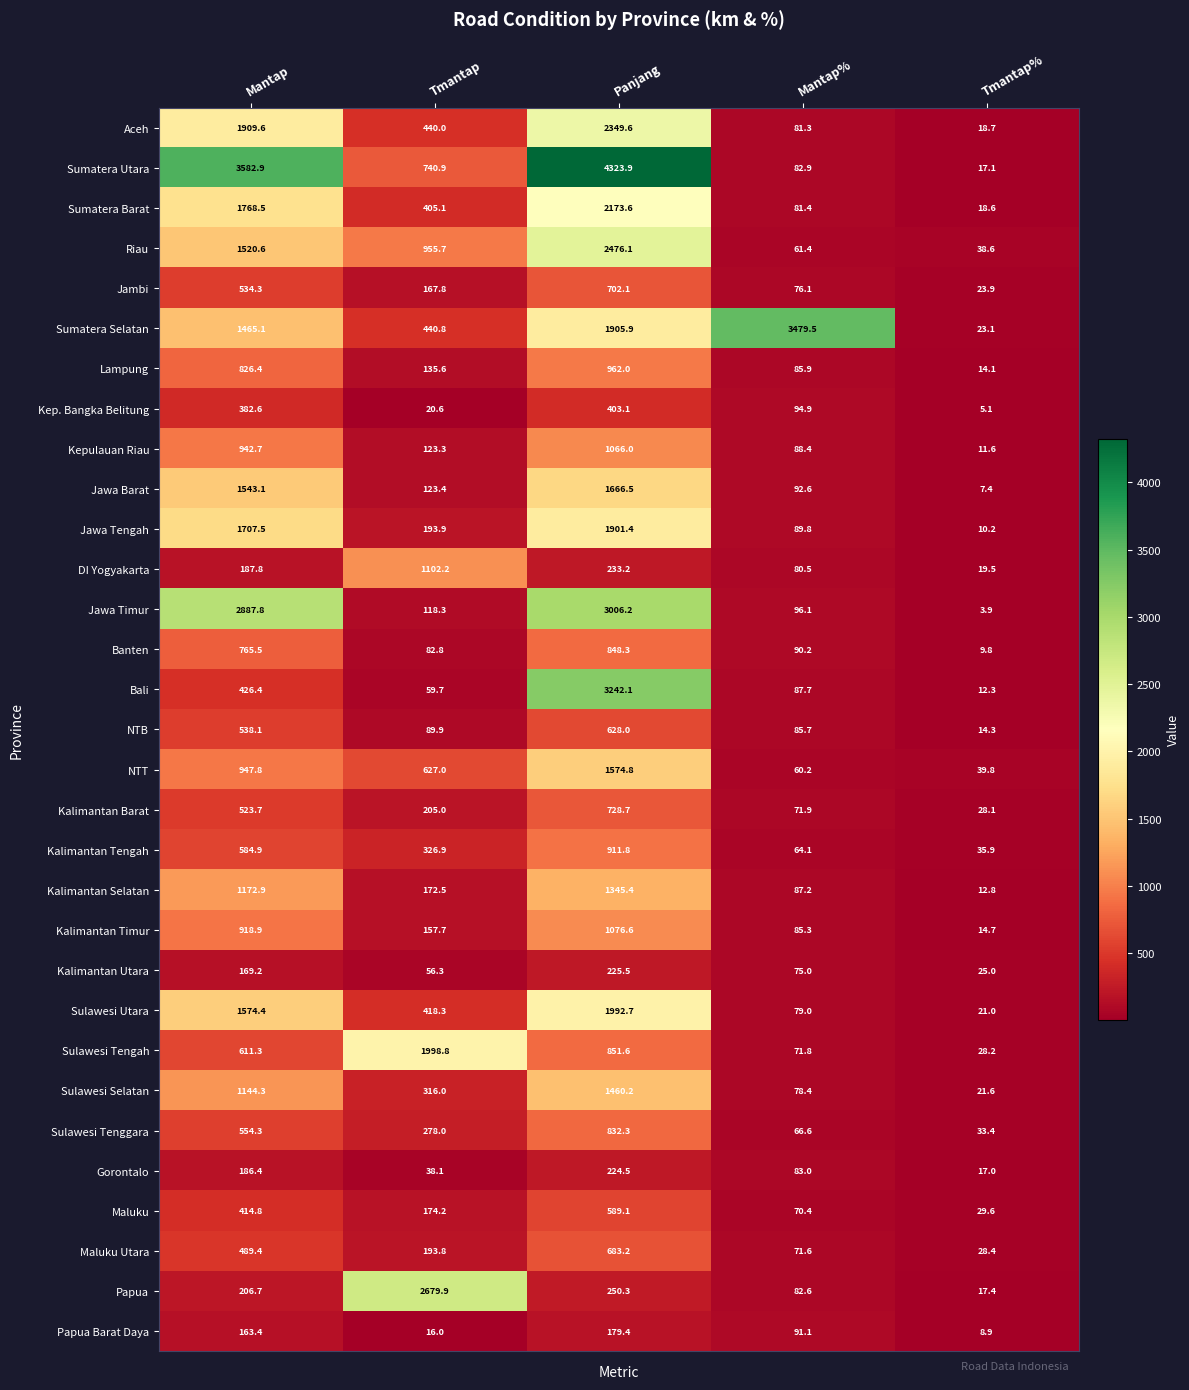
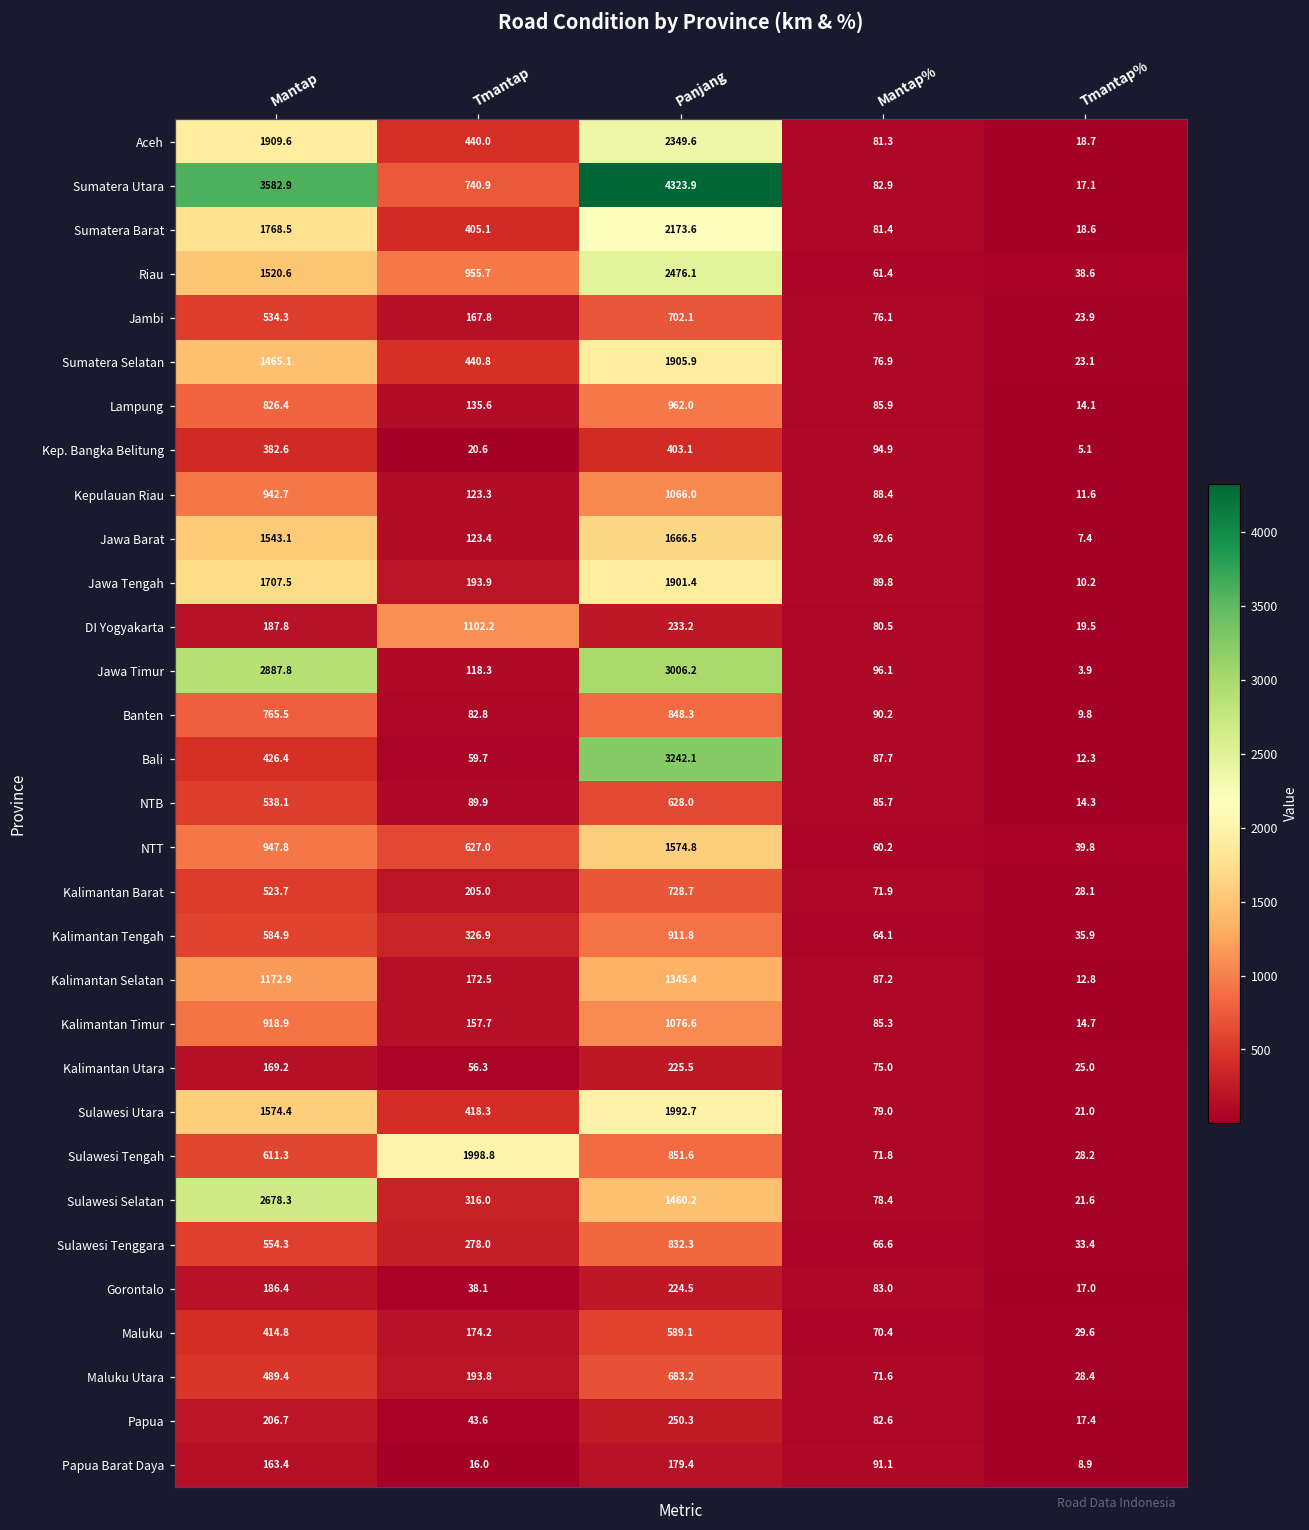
  {
    "Aceh": {
      "Mantap": 1909.6,
      "Tmantap": 440.0,
      "Panjang": 2349.6,
      "Mantap%": 81.3,
      "Tmantap%": 18.7
    },
    "Sumatera Utara": {
      "Mantap": 3582.9,
      "Tmantap": 740.9,
      "Panjang": 4323.9,
      "Mantap%": 82.9,
      "Tmantap%": 17.1
    },
    "Sumatera Barat": {
      "Mantap": 1768.5,
      "Tmantap": 405.1,
      "Panjang": 2173.6,
      "Mantap%": 81.4,
      "Tmantap%": 18.6
    },
    "Riau": {
      "Mantap": 1520.6,
      "Tmantap": 955.7,
      "Panjang": 2476.1,
      "Mantap%": 61.4,
      "Tmantap%": 38.6
    },
    "Jambi": {
      "Mantap": 534.3,
      "Tmantap": 167.8,
      "Panjang": 702.1,
      "Mantap%": 76.1,
      "Tmantap%": 23.9
    },
    "Sumatera Selatan": {
      "Mantap": 1465.1,
      "Tmantap": 440.8,
      "Panjang": 1905.9,
-     "Mantap%": 3479.5,
+     "Mantap%": 76.9,
      "Tmantap%": 23.1
    },
    "Lampung": {
      "Mantap": 826.4,
      "Tmantap": 135.6,
      "Panjang": 962.0,
      "Mantap%": 85.9,
      "Tmantap%": 14.1
    },
    "Kep. Bangka Belitung": {
      "Mantap": 382.6,
      "Tmantap": 20.6,
      "Panjang": 403.1,
      "Mantap%": 94.9,
      "Tmantap%": 5.1
    },
    "Kepulauan Riau": {
      "Mantap": 942.7,
      "Tmantap": 123.3,
      "Panjang": 1066.0,
      "Mantap%": 88.4,
      "Tmantap%": 11.6
    },
    "Jawa Barat": {
      "Mantap": 1543.1,
      "Tmantap": 123.4,
      "Panjang": 1666.5,
      "Mantap%": 92.6,
      "Tmantap%": 7.4
    },
    "Jawa Tengah": {
      "Mantap": 1707.5,
      "Tmantap": 193.9,
      "Panjang": 1901.4,
      "Mantap%": 89.8,
      "Tmantap%": 10.2
    },
    "DI Yogyakarta": {
      "Mantap": 187.8,
      "Tmantap": 1102.2,
      "Panjang": 233.2,
      "Mantap%": 80.5,
      "Tmantap%": 19.5
    },
    "Jawa Timur": {
      "Mantap": 2887.8,
      "Tmantap": 118.3,
      "Panjang": 3006.2,
      "Mantap%": 96.1,
      "Tmantap%": 3.9
    },
    "Banten": {
      "Mantap": 765.5,
      "Tmantap": 82.8,
      "Panjang": 848.3,
      "Mantap%": 90.2,
      "Tmantap%": 9.8
    },
    "Bali": {
      "Mantap": 426.4,
      "Tmantap": 59.7,
      "Panjang": 3242.1,
      "Mantap%": 87.7,
      "Tmantap%": 12.3
    },
    "NTB": {
      "Mantap": 538.1,
      "Tmantap": 89.9,
      "Panjang": 628.0,
      "Mantap%": 85.7,
      "Tmantap%": 14.3
    },
    "NTT": {
      "Mantap": 947.8,
      "Tmantap": 627.0,
      "Panjang": 1574.8,
      "Mantap%": 60.2,
      "Tmantap%": 39.8
    },
    "Kalimantan Barat": {
      "Mantap": 523.7,
      "Tmantap": 205.0,
      "Panjang": 728.7,
      "Mantap%": 71.9,
      "Tmantap%": 28.1
    },
    "Kalimantan Tengah": {
      "Mantap": 584.9,
      "Tmantap": 326.9,
      "Panjang": 911.8,
      "Mantap%": 64.1,
      "Tmantap%": 35.9
    },
    "Kalimantan Selatan": {
      "Mantap": 1172.9,
      "Tmantap": 172.5,
      "Panjang": 1345.4,
      "Mantap%": 87.2,
      "Tmantap%": 12.8
    },
    "Kalimantan Timur": {
      "Mantap": 918.9,
      "Tmantap": 157.7,
      "Panjang": 1076.6,
      "Mantap%": 85.3,
      "Tmantap%": 14.7
    },
    "Kalimantan Utara": {
      "Mantap": 169.2,
      "Tmantap": 56.3,
      "Panjang": 225.5,
      "Mantap%": 75.0,
      "Tmantap%": 25.0
    },
    "Sulawesi Utara": {
      "Mantap": 1574.4,
      "Tmantap": 418.3,
      "Panjang": 1992.7,
      "Mantap%": 79.0,
      "Tmantap%": 21.0
    },
    "Sulawesi Tengah": {
      "Mantap": 611.3,
      "Tmantap": 1998.8,
      "Panjang": 851.6,
      "Mantap%": 71.8,
      "Tmantap%": 28.2
    },
    "Sulawesi Selatan": {
-     "Mantap": 1144.3,
+     "Mantap": 2678.3,
      "Tmantap": 316.0,
      "Panjang": 1460.2,
      "Mantap%": 78.4,
      "Tmantap%": 21.6
    },
    "Sulawesi Tenggara": {
      "Mantap": 554.3,
      "Tmantap": 278.0,
      "Panjang": 832.3,
      "Mantap%": 66.6,
      "Tmantap%": 33.4
    },
    "Gorontalo": {
      "Mantap": 186.4,
      "Tmantap": 38.1,
      "Panjang": 224.5,
      "Mantap%": 83.0,
      "Tmantap%": 17.0
    },
    "Maluku": {
      "Mantap": 414.8,
      "Tmantap": 174.2,
      "Panjang": 589.1,
      "Mantap%": 70.4,
      "Tmantap%": 29.6
    },
    "Maluku Utara": {
      "Mantap": 489.4,
      "Tmantap": 193.8,
      "Panjang": 683.2,
      "Mantap%": 71.6,
      "Tmantap%": 28.4
    },
    "Papua": {
      "Mantap": 206.7,
-     "Tmantap": 2679.9,
+     "Tmantap": 43.6,
      "Panjang": 250.3,
      "Mantap%": 82.6,
      "Tmantap%": 17.4
    },
    "Papua Barat Daya": {
      "Mantap": 163.4,
      "Tmantap": 16.0,
      "Panjang": 179.4,
      "Mantap%": 91.1,
      "Tmantap%": 8.9
    }
  }
